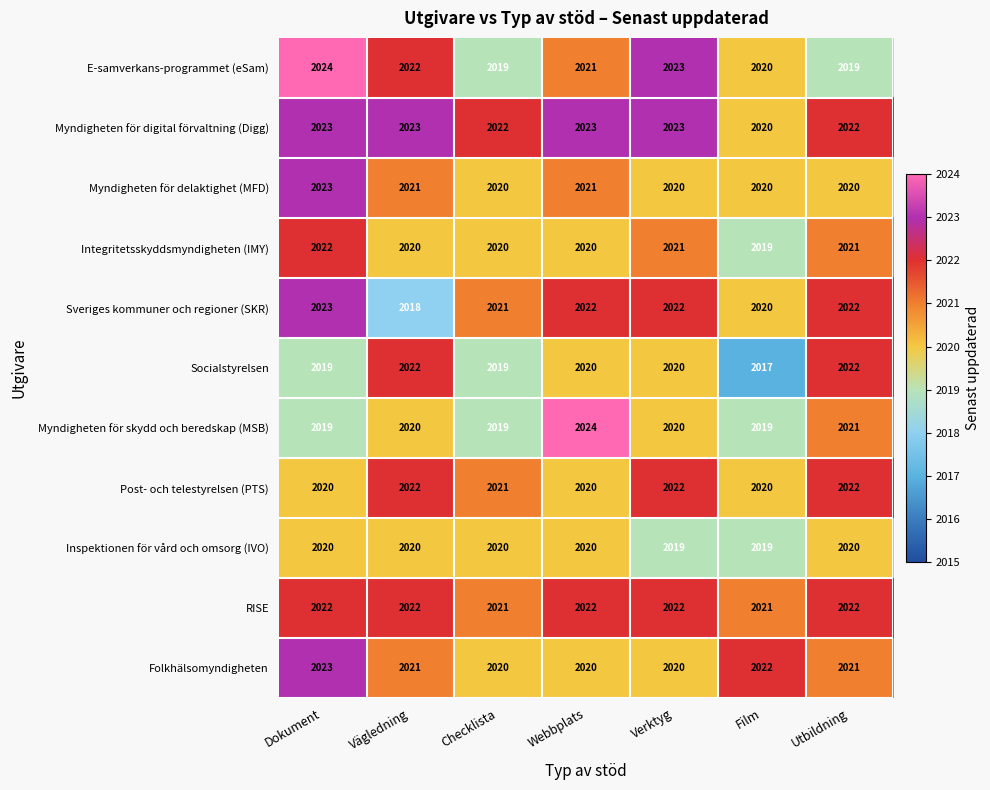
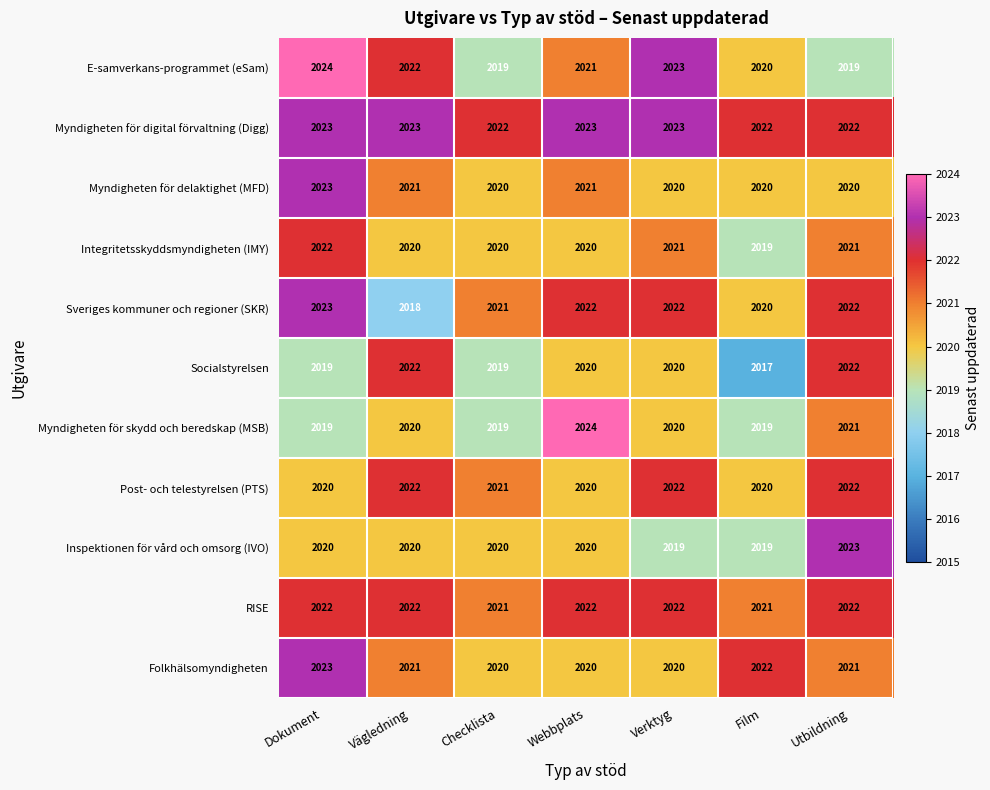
  {
    "E-samverkans­programmet (eSam)": {
      "Dokument": 2024,
      "Vägledning": 2022,
      "Checklista": 2019,
      "Webbplats": 2021,
      "Verktyg": 2023,
      "Film": 2020,
      "Utbildning": 2019
    },
    "Myndigheten för digital förvaltning (Digg)": {
      "Dokument": 2023,
      "Vägledning": 2023,
      "Checklista": 2022,
      "Webbplats": 2023,
      "Verktyg": 2023,
-     "Film": 2020,
+     "Film": 2022,
      "Utbildning": 2022
    },
    "Myndigheten för delaktighet (MFD)": {
      "Dokument": 2023,
      "Vägledning": 2021,
      "Checklista": 2020,
      "Webbplats": 2021,
      "Verktyg": 2020,
      "Film": 2020,
      "Utbildning": 2020
    },
    "Integritetsskyddsmyndigheten (IMY)": {
      "Dokument": 2022,
      "Vägledning": 2020,
      "Checklista": 2020,
      "Webbplats": 2020,
      "Verktyg": 2021,
      "Film": 2019,
      "Utbildning": 2021
    },
    "Sveriges kommuner och regioner (SKR)": {
      "Dokument": 2023,
      "Vägledning": 2018,
      "Checklista": 2021,
      "Webbplats": 2022,
      "Verktyg": 2022,
      "Film": 2020,
      "Utbildning": 2022
    },
    "Socialstyrelsen": {
      "Dokument": 2019,
      "Vägledning": 2022,
      "Checklista": 2019,
      "Webbplats": 2020,
      "Verktyg": 2020,
      "Film": 2017,
      "Utbildning": 2022
    },
    "Myndigheten för skydd och beredskap (MSB)": {
      "Dokument": 2019,
      "Vägledning": 2020,
      "Checklista": 2019,
      "Webbplats": 2024,
      "Verktyg": 2020,
      "Film": 2019,
      "Utbildning": 2021
    },
    "Post- och telestyrelsen (PTS)": {
      "Dokument": 2020,
      "Vägledning": 2022,
      "Checklista": 2021,
      "Webbplats": 2020,
      "Verktyg": 2022,
      "Film": 2020,
      "Utbildning": 2022
    },
    "Inspektionen för vård och omsorg (IVO)": {
      "Dokument": 2020,
      "Vägledning": 2020,
      "Checklista": 2020,
      "Webbplats": 2020,
      "Verktyg": 2019,
      "Film": 2019,
-     "Utbildning": 2020
+     "Utbildning": 2023
    },
    "RISE": {
      "Dokument": 2022,
      "Vägledning": 2022,
      "Checklista": 2021,
      "Webbplats": 2022,
      "Verktyg": 2022,
      "Film": 2021,
      "Utbildning": 2022
    },
    "Folkhälsomyndigheten": {
      "Dokument": 2023,
      "Vägledning": 2021,
      "Checklista": 2020,
      "Webbplats": 2020,
      "Verktyg": 2020,
      "Film": 2022,
      "Utbildning": 2021
    }
  }
